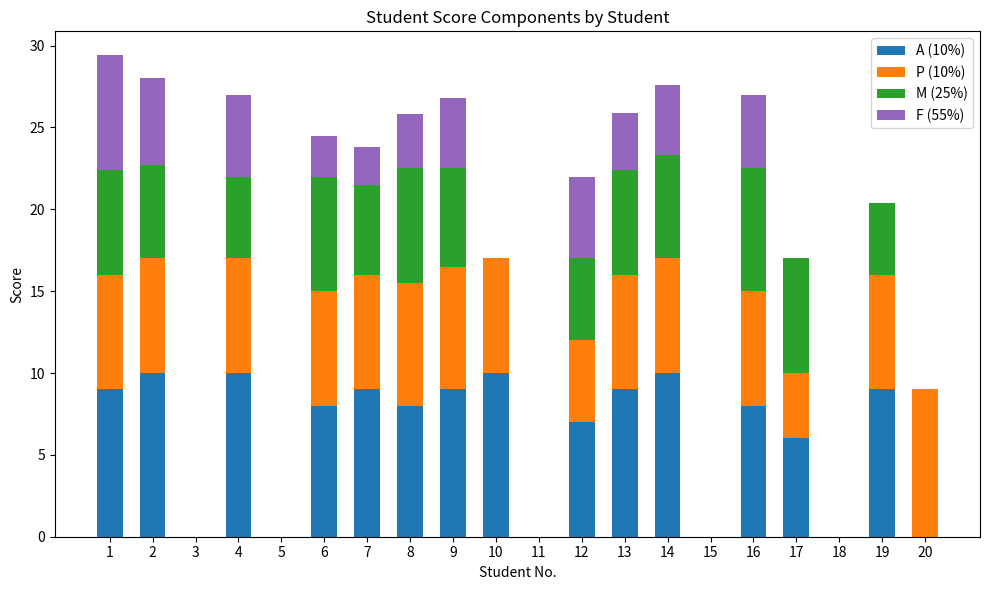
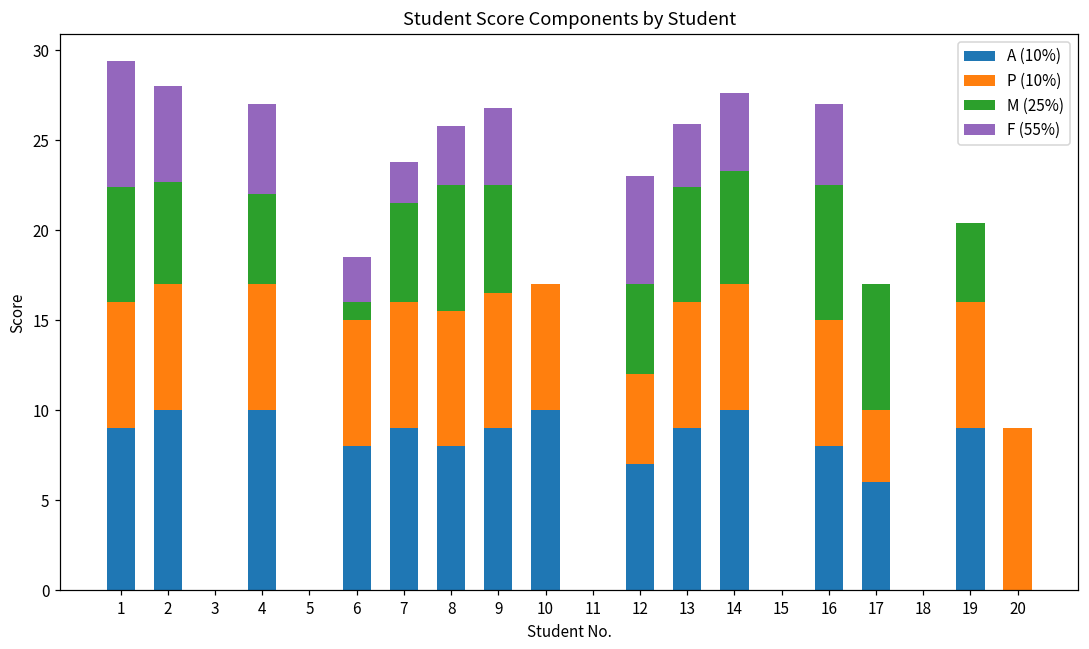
  {
    "A (10%)": {
      "1": 9,
      "2": 10,
      "3": 0,
      "4": 10,
      "5": 0,
      "6": 8,
      "7": 9,
      "8": 8,
      "9": 9,
      "10": 10,
      "11": 0,
      "12": 7,
      "13": 9,
      "14": 10,
      "15": 0,
      "16": 8,
      "17": 6,
      "18": 0,
      "19": 9,
      "20": 0
    },
    "P (10%)": {
      "1": 7,
      "2": 7,
      "3": 0,
      "4": 7,
      "5": 0,
      "6": 7,
      "7": 7,
      "8": 7.5,
      "9": 7.5,
      "10": 7,
      "11": 0,
      "12": 5,
      "13": 7,
      "14": 7,
      "15": 0,
      "16": 7,
      "17": 4,
      "18": 0,
      "19": 7,
      "20": 9
    },
    "M (25%)": {
      "1": 6.4,
      "2": 5.7,
      "3": 0,
      "4": 5,
      "5": 0,
-     "6": 7,
+     "6": 1,
      "7": 5.5,
      "8": 7,
      "9": 6,
      "10": 0,
      "11": 0,
      "12": 5,
      "13": 6.4,
      "14": 6.3,
      "15": 0,
      "16": 7.5,
      "17": 7,
      "18": 0,
      "19": 4.4,
      "20": 0
    },
    "F (55%)": {
      "1": 7,
      "2": 5.3,
      "3": 0,
      "4": 5,
      "5": 0,
      "6": 2.5,
      "7": 2.3,
      "8": 3.3,
      "9": 4.3,
      "10": 0,
      "11": 0,
-     "12": 5,
+     "12": 6,
      "13": 3.5,
      "14": 4.3,
      "15": 0,
      "16": 4.5,
      "17": 0,
      "18": 0,
      "19": 0,
      "20": 0
    }
  }
